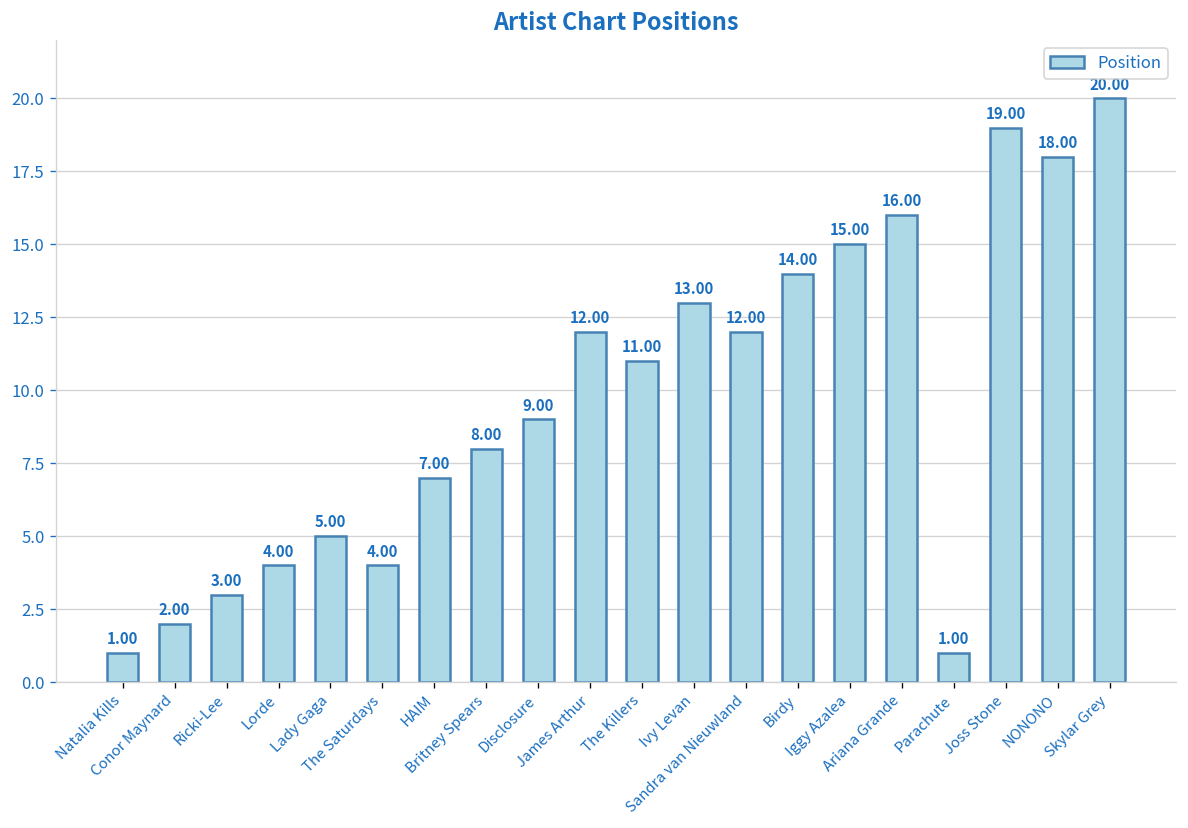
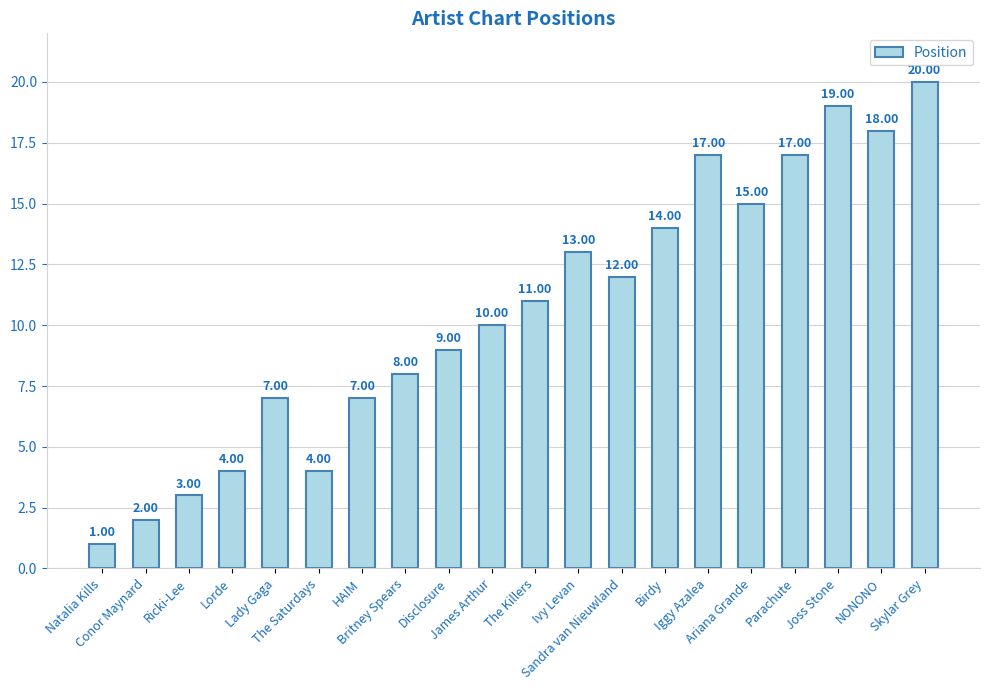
  {
    "Natalia Kills": 1.00,
    "Conor Maynard": 2.00,
    "Ricki-Lee": 3.00,
    "Lorde": 4.00,
-   "Lady Gaga": 5.00,
+   "Lady Gaga": 7.00,
    "The Saturdays": 4.00,
    "HAIM": 7.00,
    "Britney Spears": 8.00,
    "Disclosure": 9.00,
-   "James Arthur": 12.00,
+   "James Arthur": 10.00,
    "The Killers": 11.00,
    "Ivy Levan": 13.00,
    "Sandra van Nieuwland": 12.00,
    "Birdy": 14.00,
-   "Iggy Azalea": 15.00,
-   "Ariana Grande": 16.00,
-   "Parachute": 1.00,
+   "Iggy Azalea": 17.00,
+   "Ariana Grande": 15.00,
+   "Parachute": 17.00,
    "Joss Stone": 19.00,
    "NONONO": 18.00
  }
